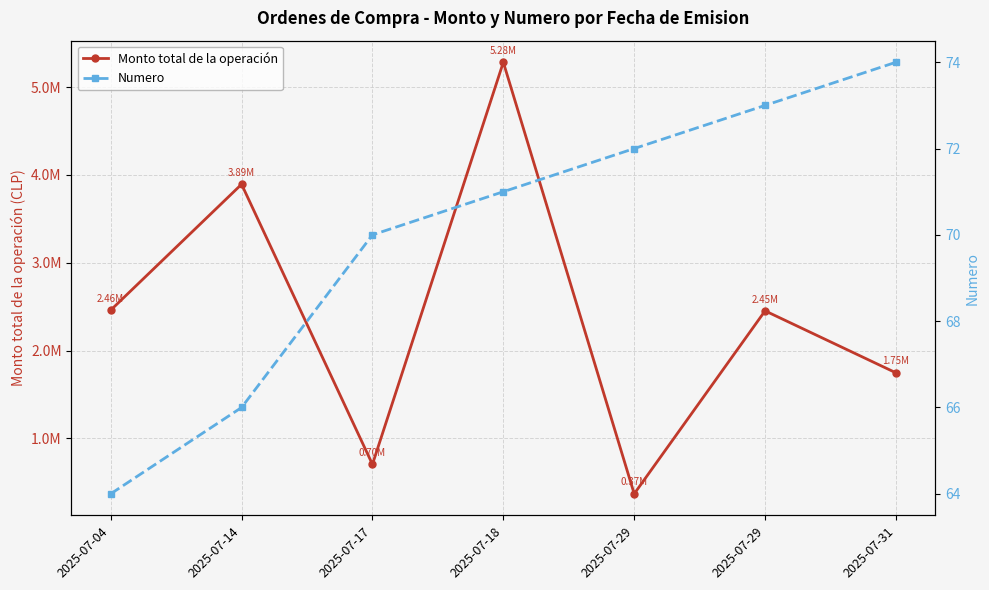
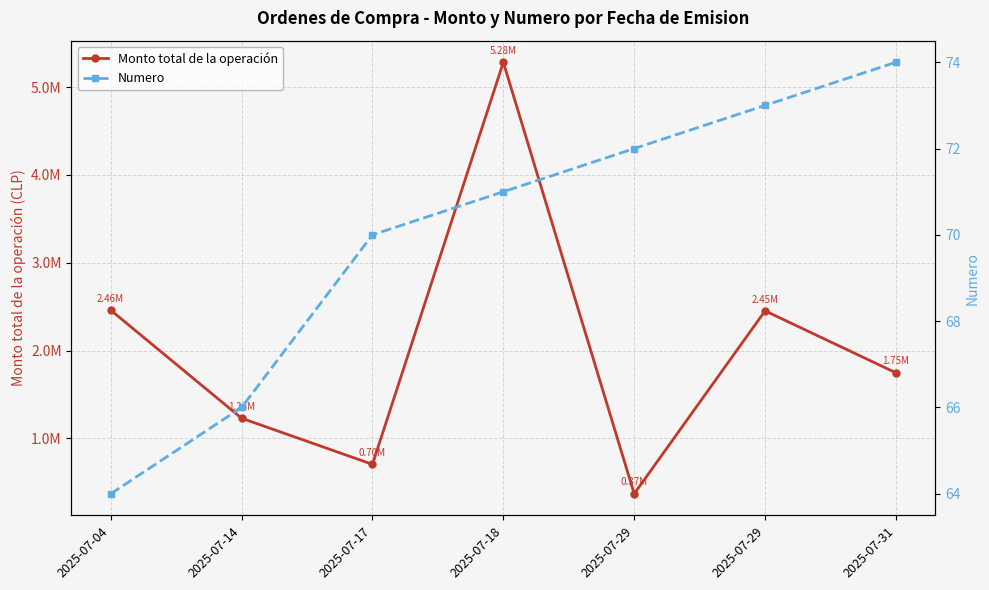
  {
    "Monto total de la operación": {
      "2025-07-04": "2.46M",
-     "2025-07-14": "3.89M",
+     "2025-07-14": "1.23M",
      "2025-07-17": "0.70M",
      "2025-07-18": "5.28M",
      "2025-07-31": "1.75M"
    }
  }
